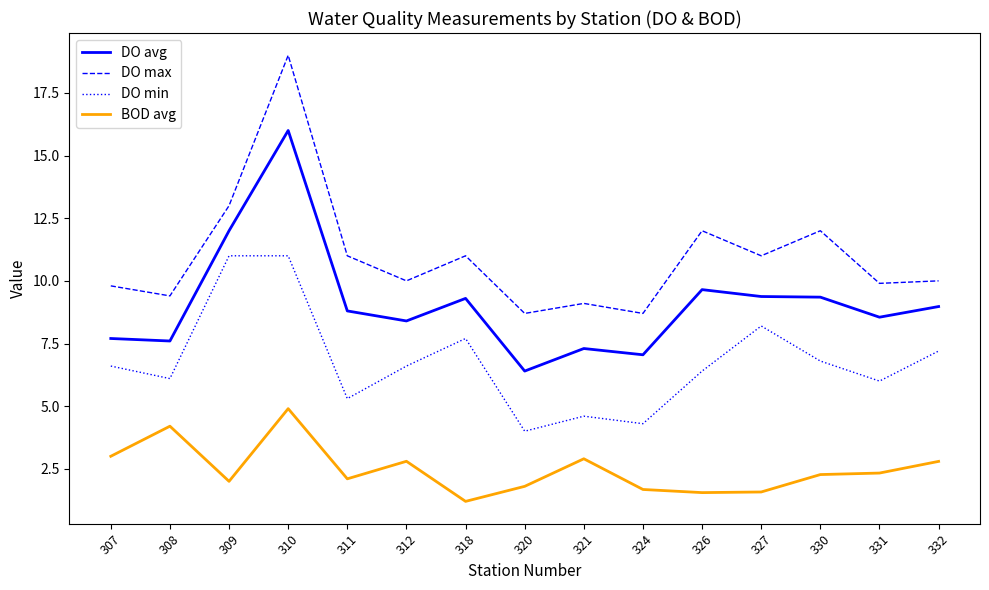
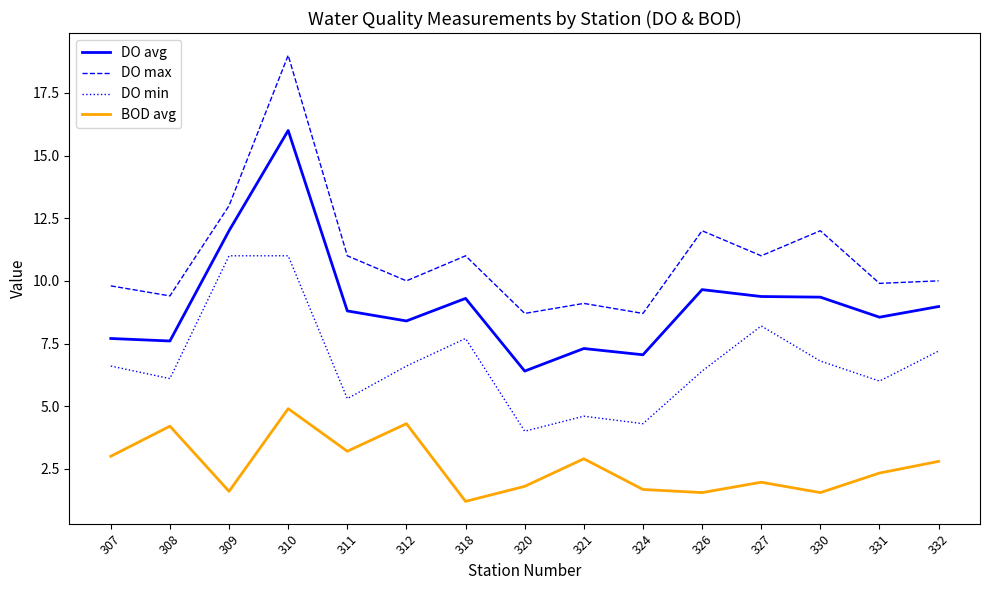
  {
    "BOD avg": {
      "307": 3.0,
      "308": 4.2,
-     "309": 2.0,
+     "309": 1.6,
      "310": 4.9,
-     "311": 2.1,
-     "312": 2.8,
+     "311": 3.2,
+     "312": 4.3,
      "318": 1.2,
      "320": 1.8,
      "321": 2.9,
      "324": 1.7,
      "326": 1.6,
-     "327": 1.6,
-     "330": 2.3,
+     "327": 2.0,
+     "330": 1.6,
      "331": 2.3,
      "332": 2.8
    }
  }
